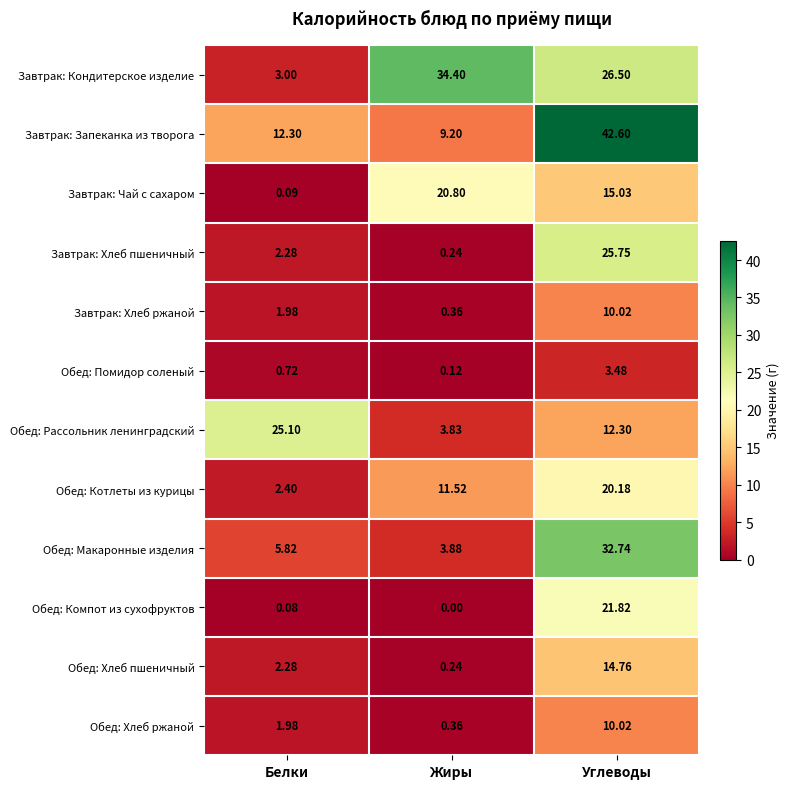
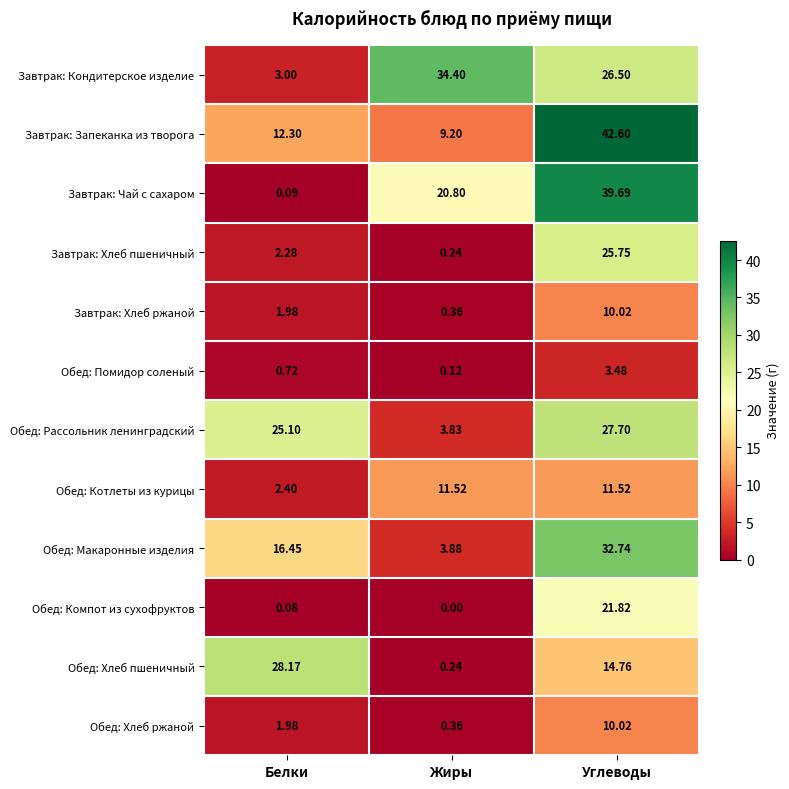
  {
    "Завтрак: Кондитерское изделие": {
      "Белки": 3.00,
      "Жиры": 34.40,
      "Углеводы": 26.50
    },
    "Завтрак: Запеканка из творога": {
      "Белки": 12.30,
      "Жиры": 9.20,
      "Углеводы": 42.60
    },
    "Завтрак: Чай с сахаром": {
      "Белки": 0.09,
      "Жиры": 20.80,
-     "Углеводы": 15.03
+     "Углеводы": 39.69
    },
    "Завтрак: Хлеб пшеничный": {
      "Белки": 2.28,
      "Жиры": 0.24,
      "Углеводы": 25.75
    },
    "Завтрак: Хлеб ржаной": {
      "Белки": 1.98,
      "Жиры": 0.36,
      "Углеводы": 10.02
    },
    "Обед: Помидор соленый": {
      "Белки": 0.72,
      "Жиры": 0.12,
      "Углеводы": 3.48
    },
    "Обед: Рассольник ленинградский": {
      "Белки": 25.10,
      "Жиры": 3.83,
-     "Углеводы": 12.30
+     "Углеводы": 27.70
    },
    "Обед: Котлеты из курицы": {
      "Белки": 2.40,
      "Жиры": 11.52,
-     "Углеводы": 20.18
+     "Углеводы": 11.52
    },
    "Обед: Макаронные изделия": {
-     "Белки": 5.82,
+     "Белки": 16.45,
      "Жиры": 3.88,
      "Углеводы": 32.74
    },
    "Обед: Компот из сухофруктов": {
      "Белки": 0.08,
      "Жиры": 0.00,
      "Углеводы": 21.82
    },
    "Обед: Хлеб пшеничный": {
-     "Белки": 2.28,
+     "Белки": 28.17,
      "Жиры": 0.24,
      "Углеводы": 14.76
    },
    "Обед: Хлеб ржаной": {
      "Белки": 1.98,
      "Жиры": 0.36,
      "Углеводы": 10.02
    }
  }
